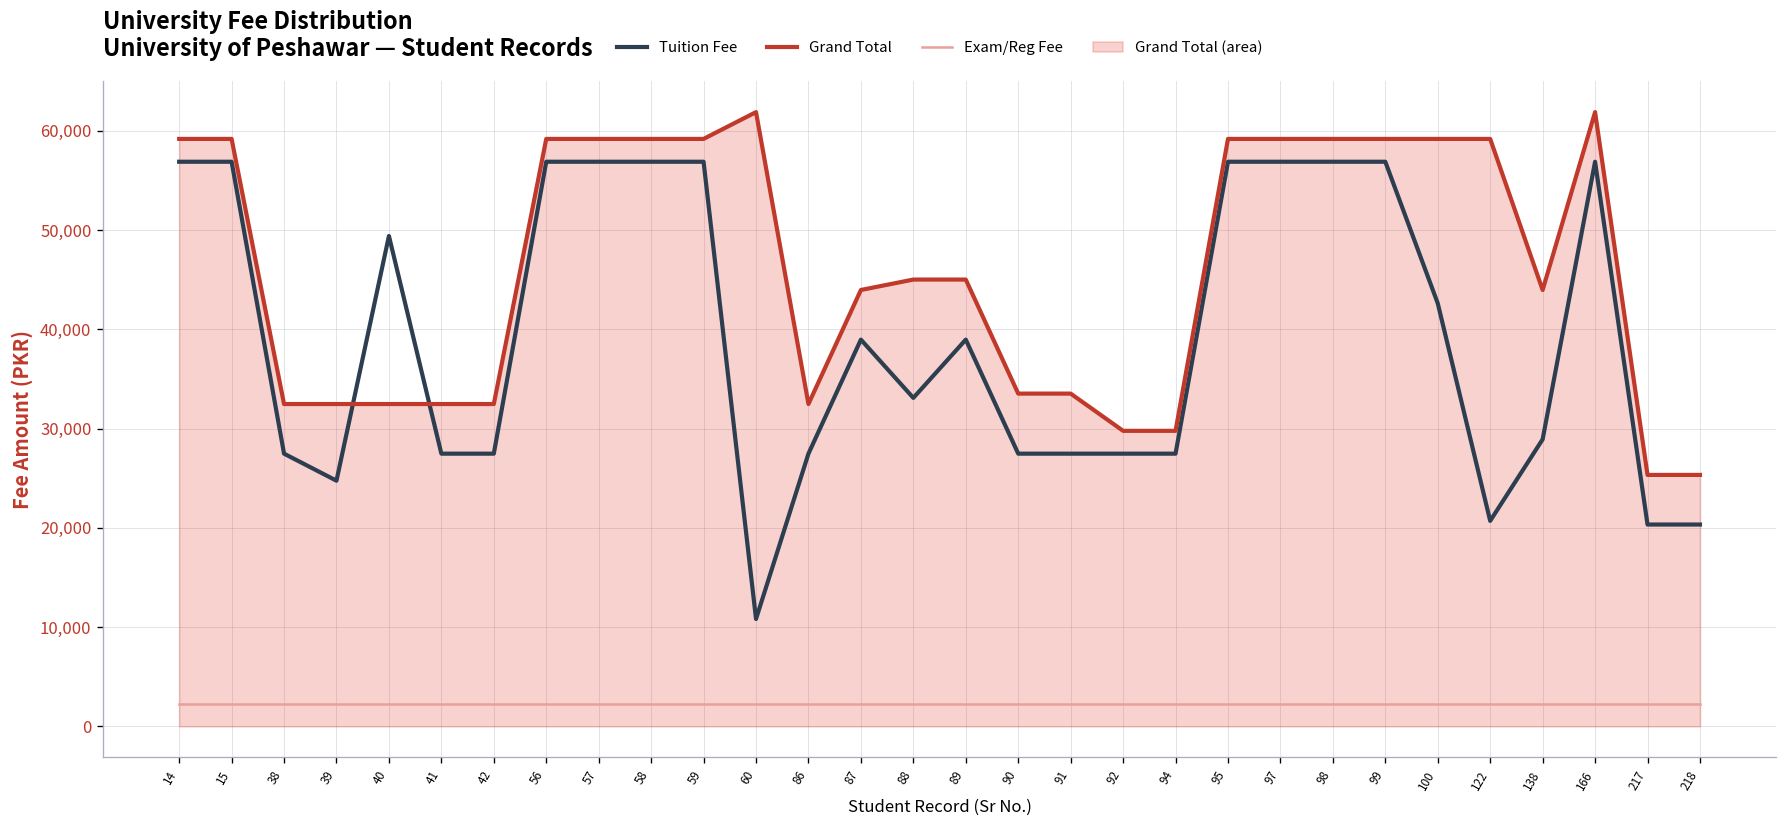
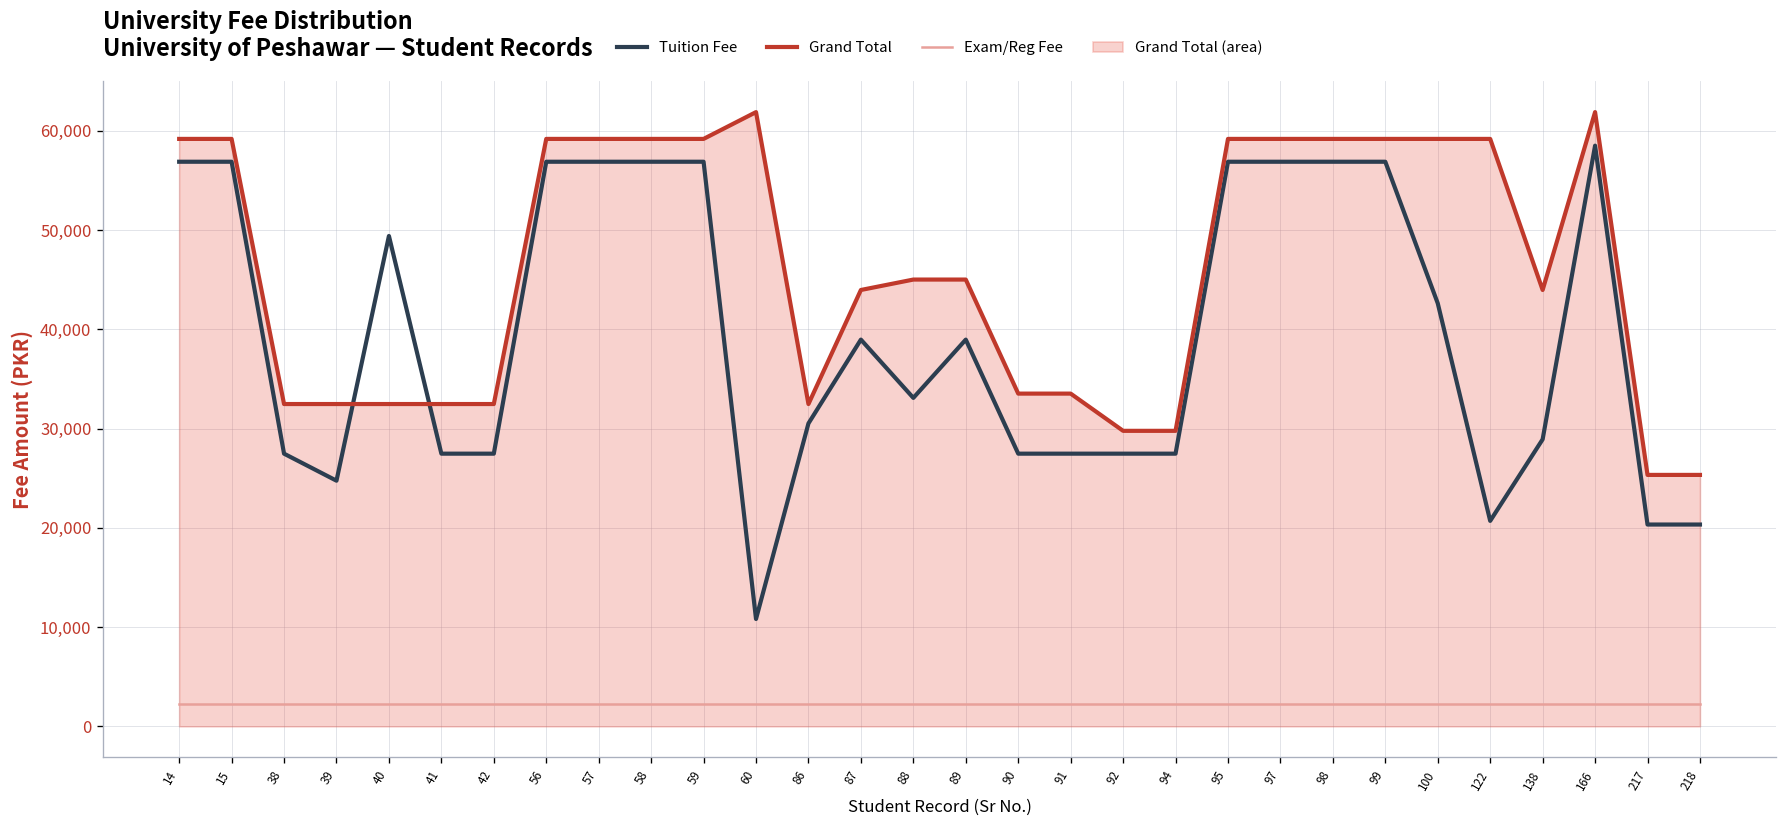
  {
    "Tuition Fee": {
      "14": "57,000",
      "15": "57,000",
      "38": "27,000",
      "39": "25,000",
      "40": "49,000",
      "41": "27,000",
      "42": "27,000",
      "56": "57,000",
      "57": "57,000",
      "58": "57,000",
      "59": "57,000",
      "60": "11,000",
-     "86": "27,000",
+     "86": "31,000",
      "87": "39,000",
      "88": "33,000",
      "89": "39,000",
      "90": "27,000",
      "91": "27,000",
      "92": "27,000",
      "94": "27,000",
      "95": "57,000",
      "97": "57,000",
      "98": "57,000",
      "99": "57,000",
      "100": "43,000",
      "122": "21,000",
      "138": "29,000",
-     "166": "57,000",
+     "166": "58,000",
      "217": "20,000",
      "218": "20,000"
    },
    "Exam/Reg Fee": {
      "14": "2,000",
      "15": "2,000",
      "38": "2,000",
      "39": "2,000",
      "40": "2,000",
      "41": "2,000",
      "42": "2,000",
      "56": "2,000",
      "57": "2,000",
      "58": "2,000",
      "59": "2,000",
      "60": "2,000",
      "86": "2,000",
      "87": "2,000",
      "88": "2,000",
      "89": "2,000",
      "90": "2,000",
      "91": "2,000",
      "92": "2,000",
      "94": "2,000",
      "95": "2,000",
      "97": "2,000",
      "98": "2,000",
      "99": "2,000",
      "100": "2,000",
      "122": "2,000",
      "138": "2,000",
      "166": "2,000",
      "217": "2,000",
      "218": "2,000"
    }
  }
